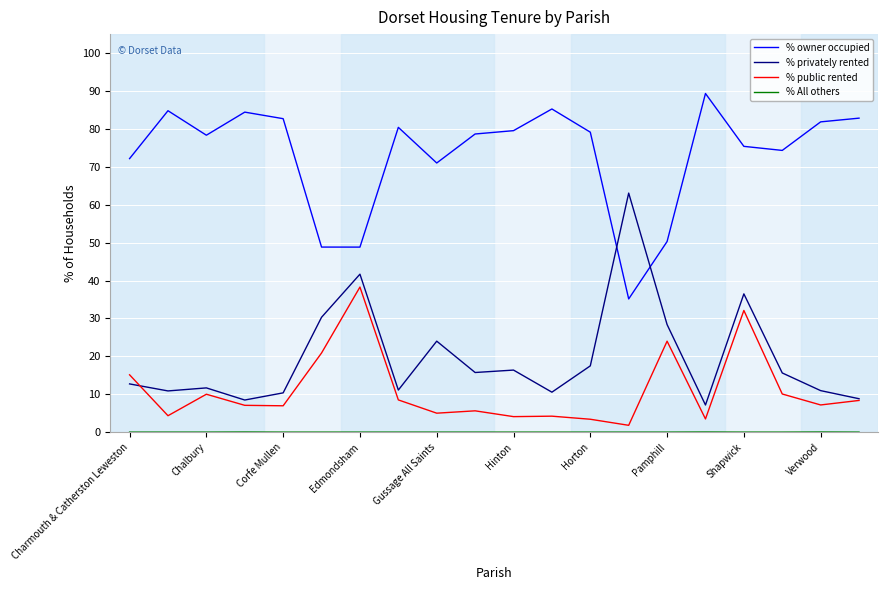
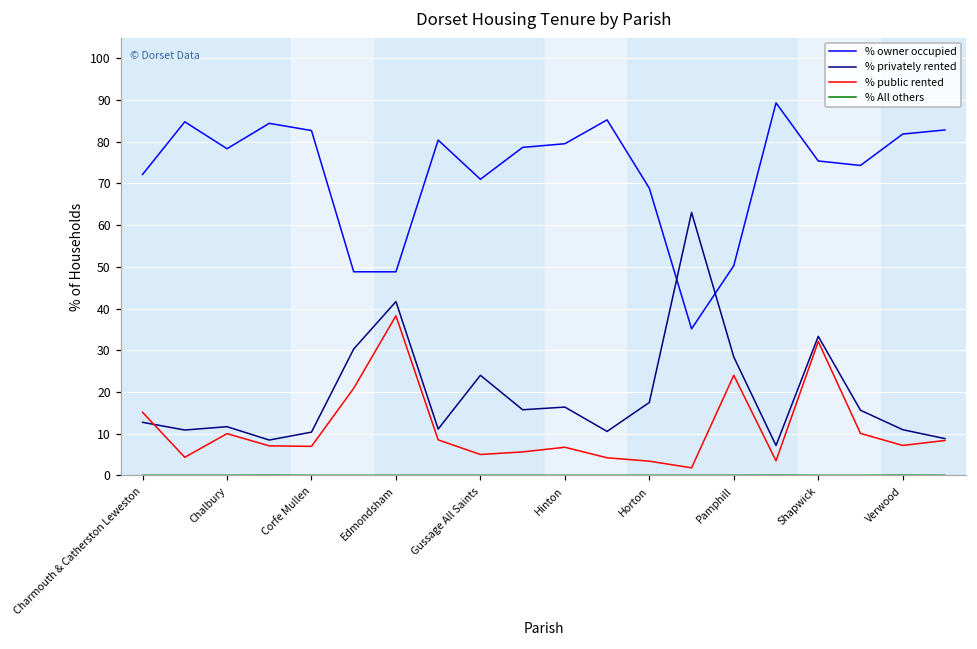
  {
    "% owner occupied": {
      "Charmouth & Catherston Leweston": 72,
      "Chalbury": 78,
      "Corfe Mullen": 83,
      "Edmondsham": 49,
      "Gussage All Saints": 71,
      "Hinton": 80,
-     "Horton": 79,
+     "Horton": 69,
      "Pamphill": 50,
      "Shapwick": 75,
      "Verwood": 82
    },
    "% privately rented": {
      "Charmouth & Catherston Leweston": 13,
      "Chalbury": 12,
      "Corfe Mullen": 10,
      "Edmondsham": 42,
      "Gussage All Saints": 24,
      "Hinton": 16,
      "Horton": 17,
      "Pamphill": 28,
-     "Shapwick": 36,
+     "Shapwick": 33,
      "Verwood": 11
    },
    "% public rented": {
      "Charmouth & Catherston Leweston": 15,
      "Chalbury": 10,
      "Corfe Mullen": 7,
      "Edmondsham": 38,
      "Gussage All Saints": 5,
-     "Hinton": 4,
+     "Hinton": 7,
      "Horton": 3,
      "Pamphill": 24,
      "Shapwick": 32,
      "Verwood": 7
    },
    "% All others": {
      "Charmouth & Catherston Leweston": 0,
      "Chalbury": 0,
      "Corfe Mullen": 0,
      "Edmondsham": 0,
      "Gussage All Saints": 0,
      "Hinton": 0,
      "Horton": 0,
      "Pamphill": 0,
      "Shapwick": 0,
      "Verwood": 0
    }
  }
